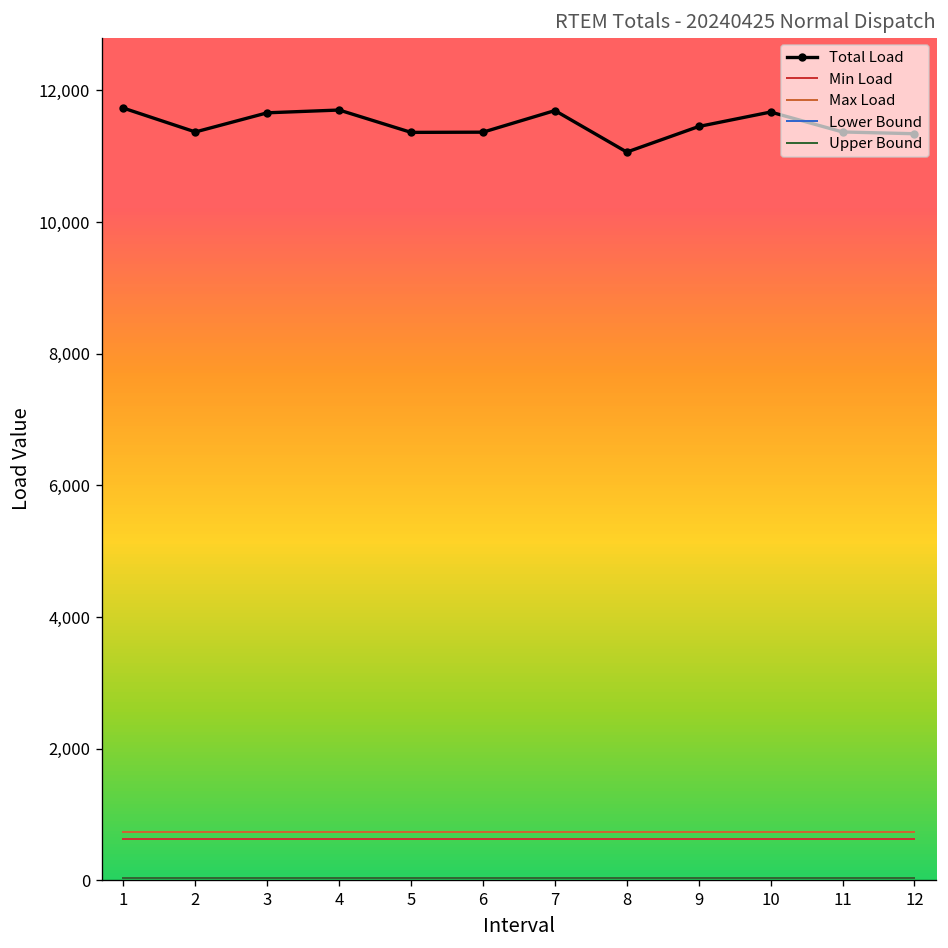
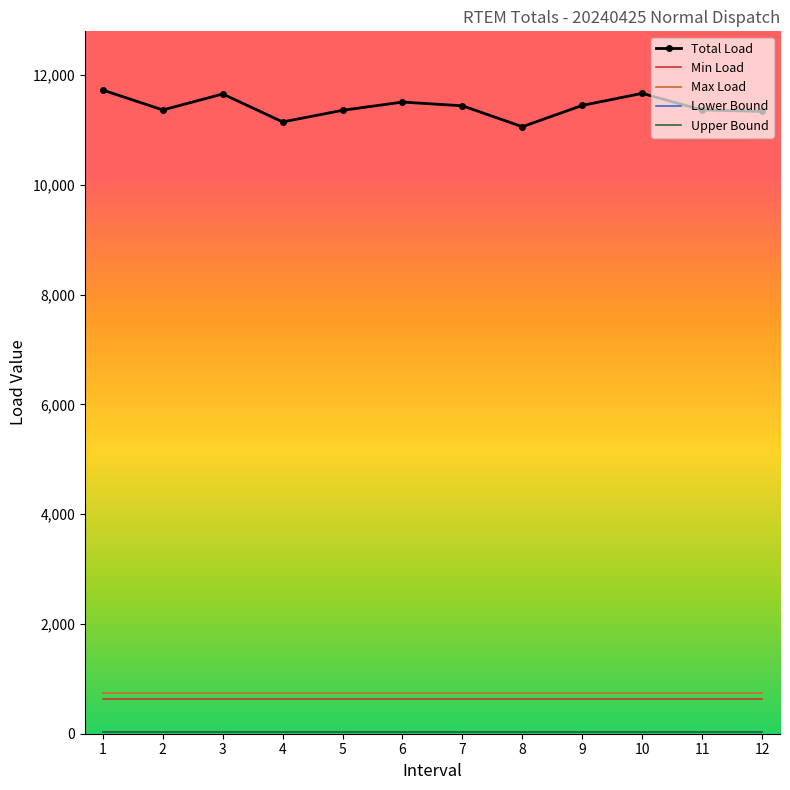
  {
    "Total Load": {
      "1": "11,700",
      "2": "11,400",
      "3": "11,700",
-     "4": "11,700",
+     "4": "11,100",
      "5": "11,400",
-     "6": "11,400",
-     "7": "11,700",
+     "6": "11,500",
+     "7": "11,400",
      "8": "11,100",
      "9": "11,500",
      "10": "11,700"
    },
    "Upper Bound": {
      "1": "0",
      "2": "0",
      "3": "0",
      "4": "0",
      "5": "0",
      "6": "0",
      "7": "0",
      "8": "0",
      "9": "0",
      "10": "0",
      "11": "0",
      "12": "0"
    }
  }
